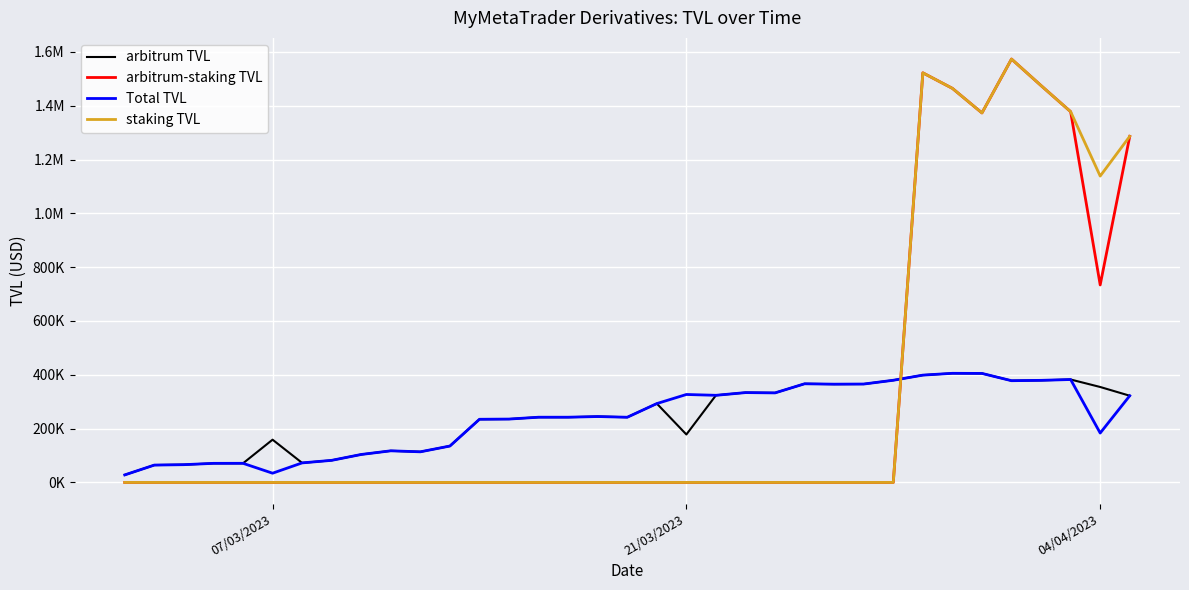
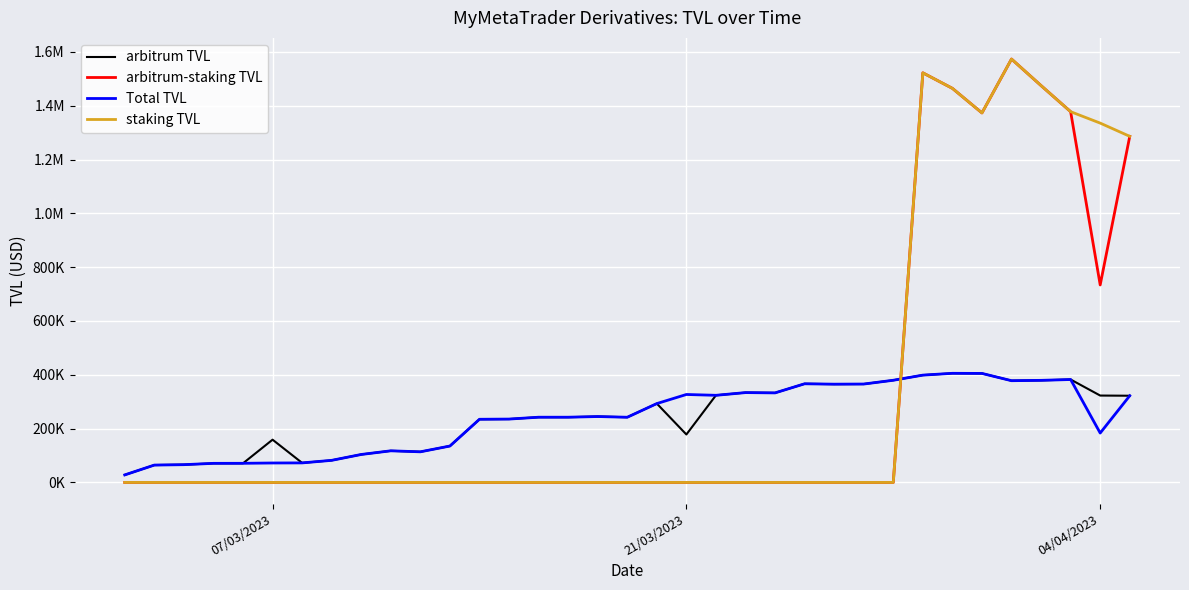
  {
    "arbitrum TVL": {
      "07/03/2023": 160000,
      "21/03/2023": 180000,
-     "04/04/2023": 350000
+     "04/04/2023": 320000
    },
    "arbitrum-staking TVL": {
      "04/04/2023": 730000
    },
    "Total TVL": {
-     "07/03/2023": 30000,
+     "07/03/2023": 70000,
      "21/03/2023": 330000,
      "04/04/2023": 180000
    },
    "staking TVL": {
-     "04/04/2023": 1140000
+     "04/04/2023": 1340000
    }
  }
